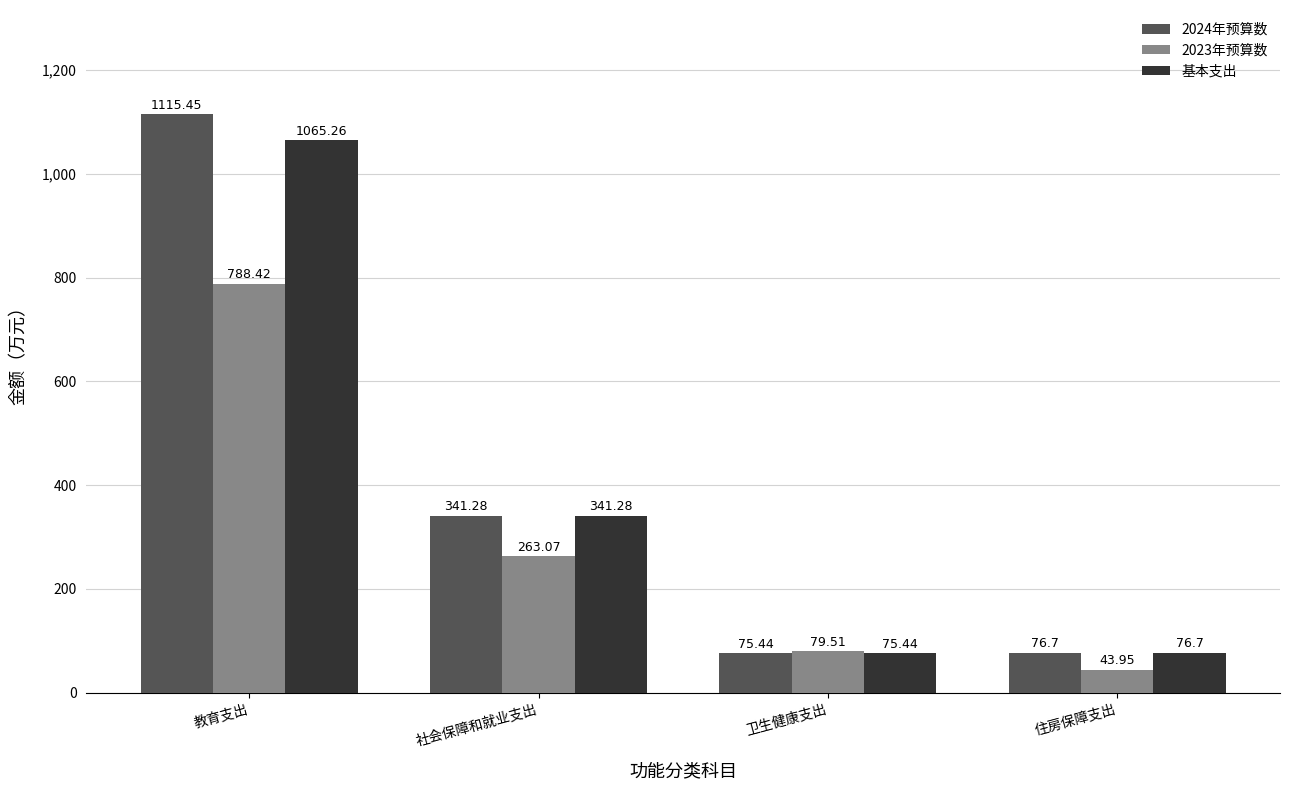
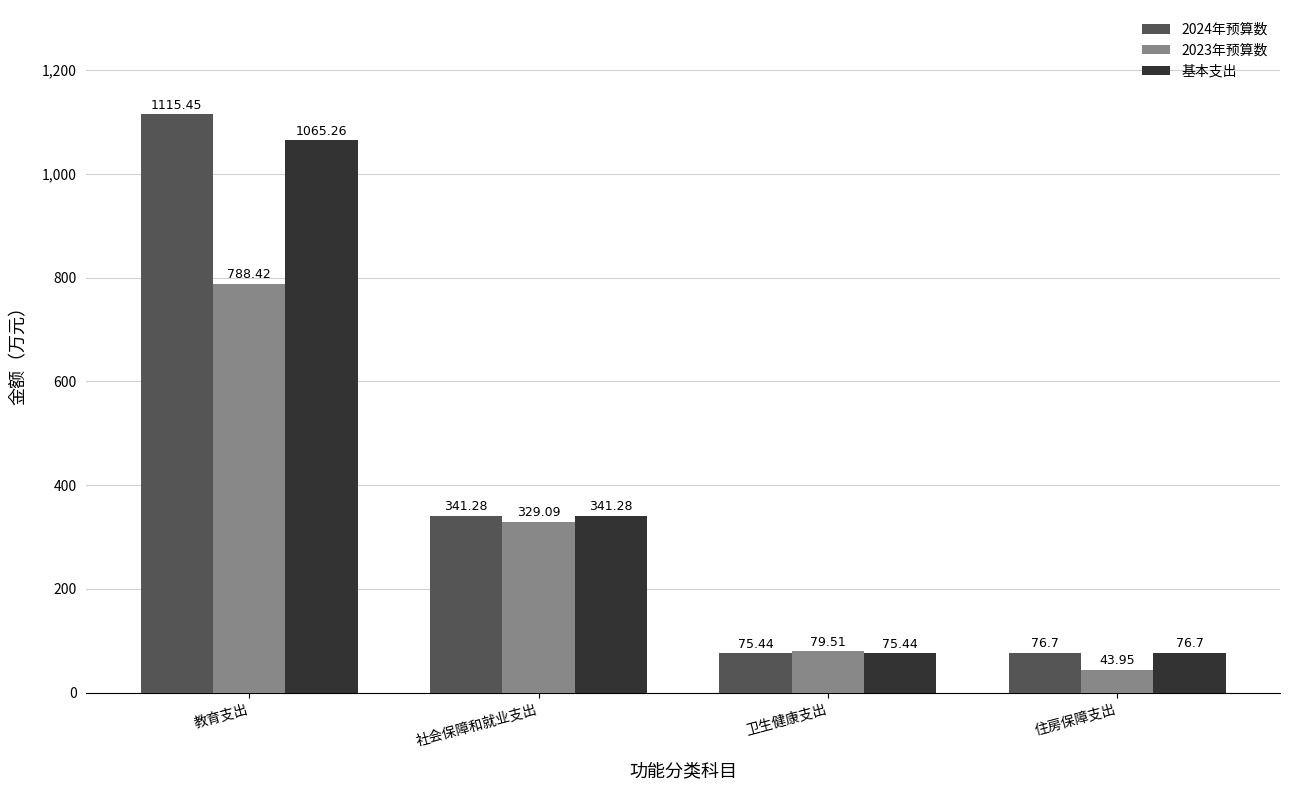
  {
    "2023年预算数": {
      "教育支出": 788.42,
-     "社会保障和就业支出": 263.07,
+     "社会保障和就业支出": 329.09,
      "卫生健康支出": 79.51,
      "住房保障支出": 43.95
    }
  }
